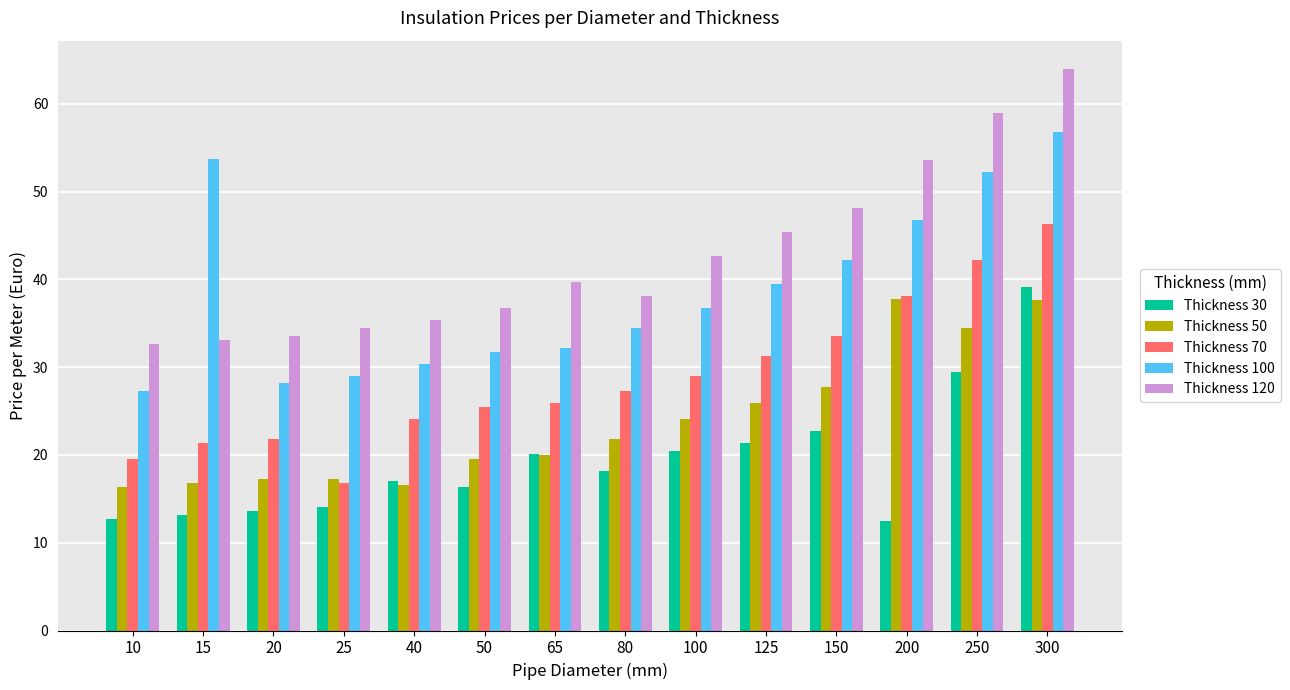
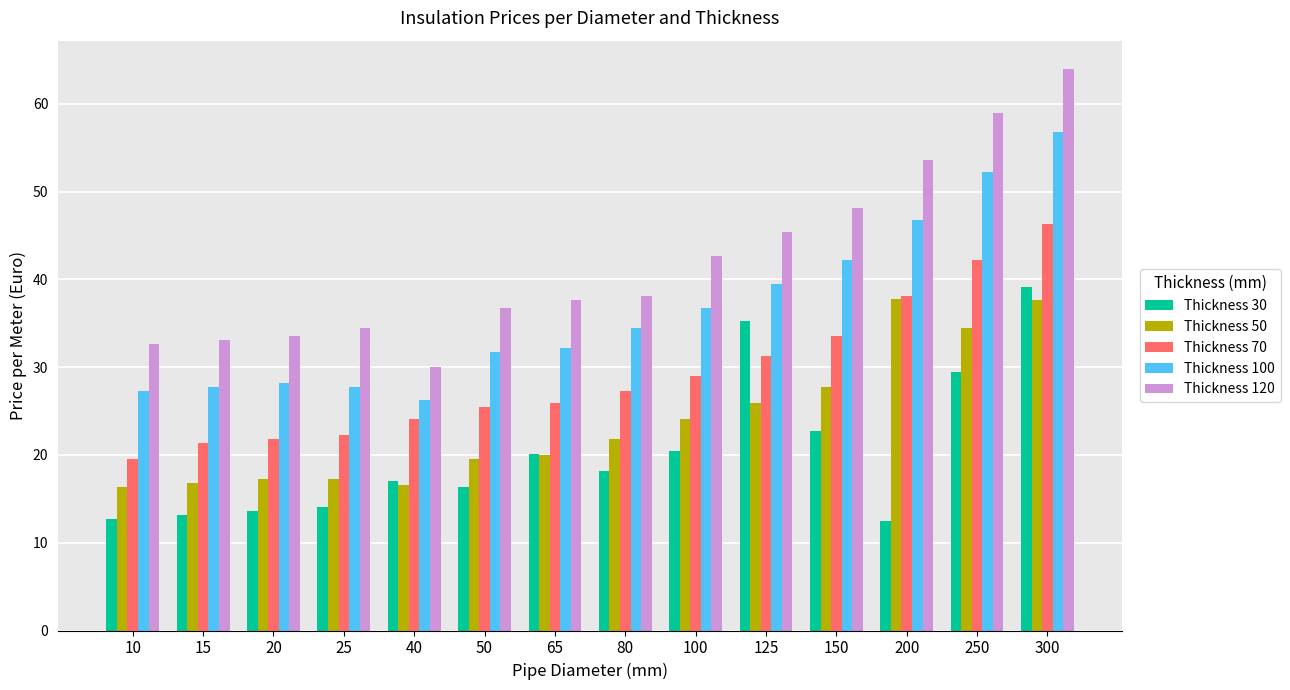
  {
    "Thickness 30": {
      "10": 13,
      "15": 13,
      "20": 14,
      "25": 14,
      "40": 17,
      "50": 16,
      "65": 20,
      "80": 18,
      "100": 20,
-     "125": 21,
+     "125": 35,
      "150": 23,
      "200": 13,
      "250": 29,
      "300": 39
    },
    "Thickness 50": {
      "10": 16,
      "15": 17,
      "20": 17,
      "25": 17,
      "40": 17,
      "50": 20,
      "65": 20,
      "80": 22,
      "100": 24,
      "125": 26,
      "150": 28,
      "200": 38,
      "250": 34,
      "300": 38
    },
    "Thickness 70": {
      "10": 20,
      "15": 21,
      "20": 22,
-     "25": 17,
+     "25": 22,
      "40": 24,
      "50": 25,
      "65": 26,
      "80": 27,
      "100": 29,
      "125": 31,
      "150": 34,
      "200": 38,
      "250": 42,
      "300": 46
    },
    "Thickness 100": {
      "10": 27,
-     "15": 54,
+     "15": 28,
      "20": 28,
-     "25": 29,
-     "40": 30,
+     "25": 28,
+     "40": 26,
      "50": 32,
      "65": 32,
      "80": 34,
      "100": 37,
      "125": 39,
      "150": 42,
      "200": 47,
      "250": 52,
      "300": 57
    },
    "Thickness 120": {
      "10": 33,
      "15": 33,
      "20": 34,
      "25": 34,
-     "40": 35,
+     "40": 30,
      "50": 37,
-     "65": 40,
+     "65": 38,
      "80": 38,
      "100": 43,
      "125": 45,
      "150": 48,
      "200": 54,
      "250": 59,
      "300": 64
    }
  }
